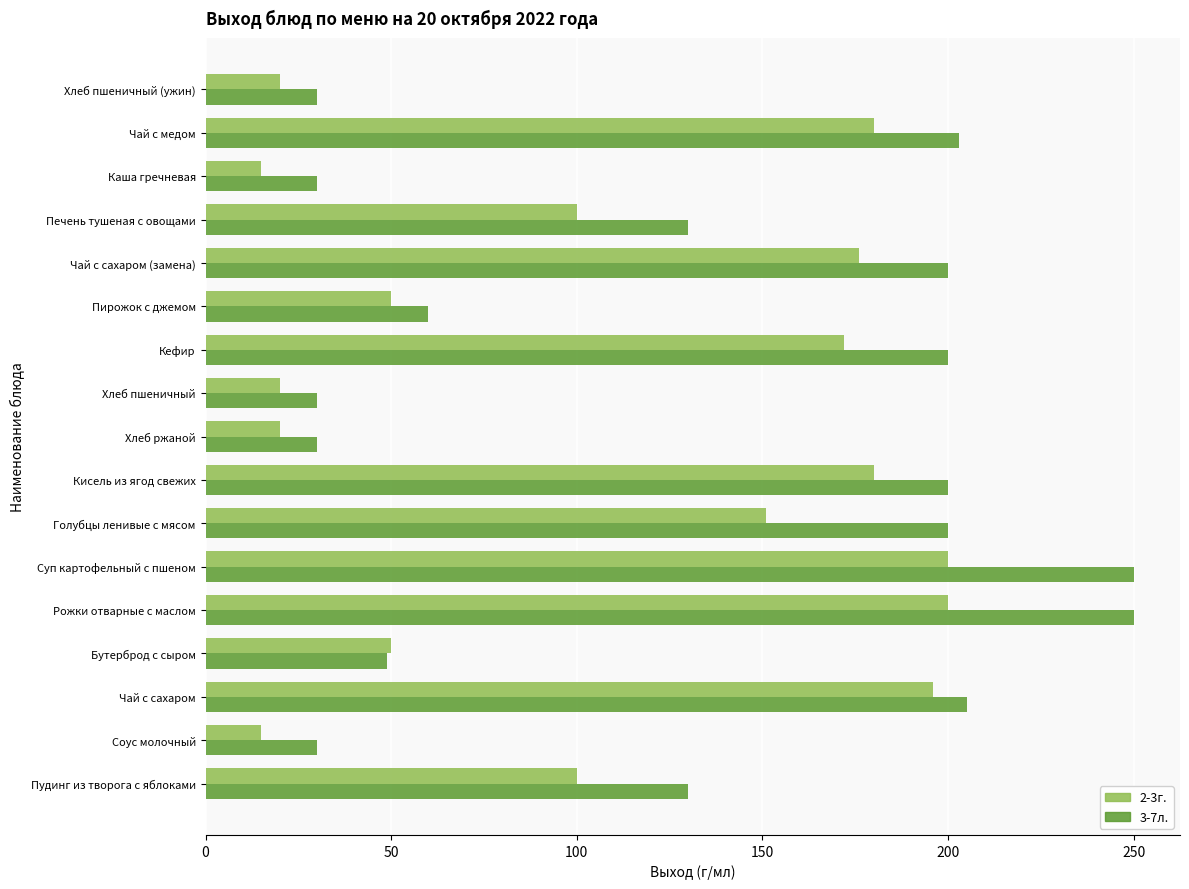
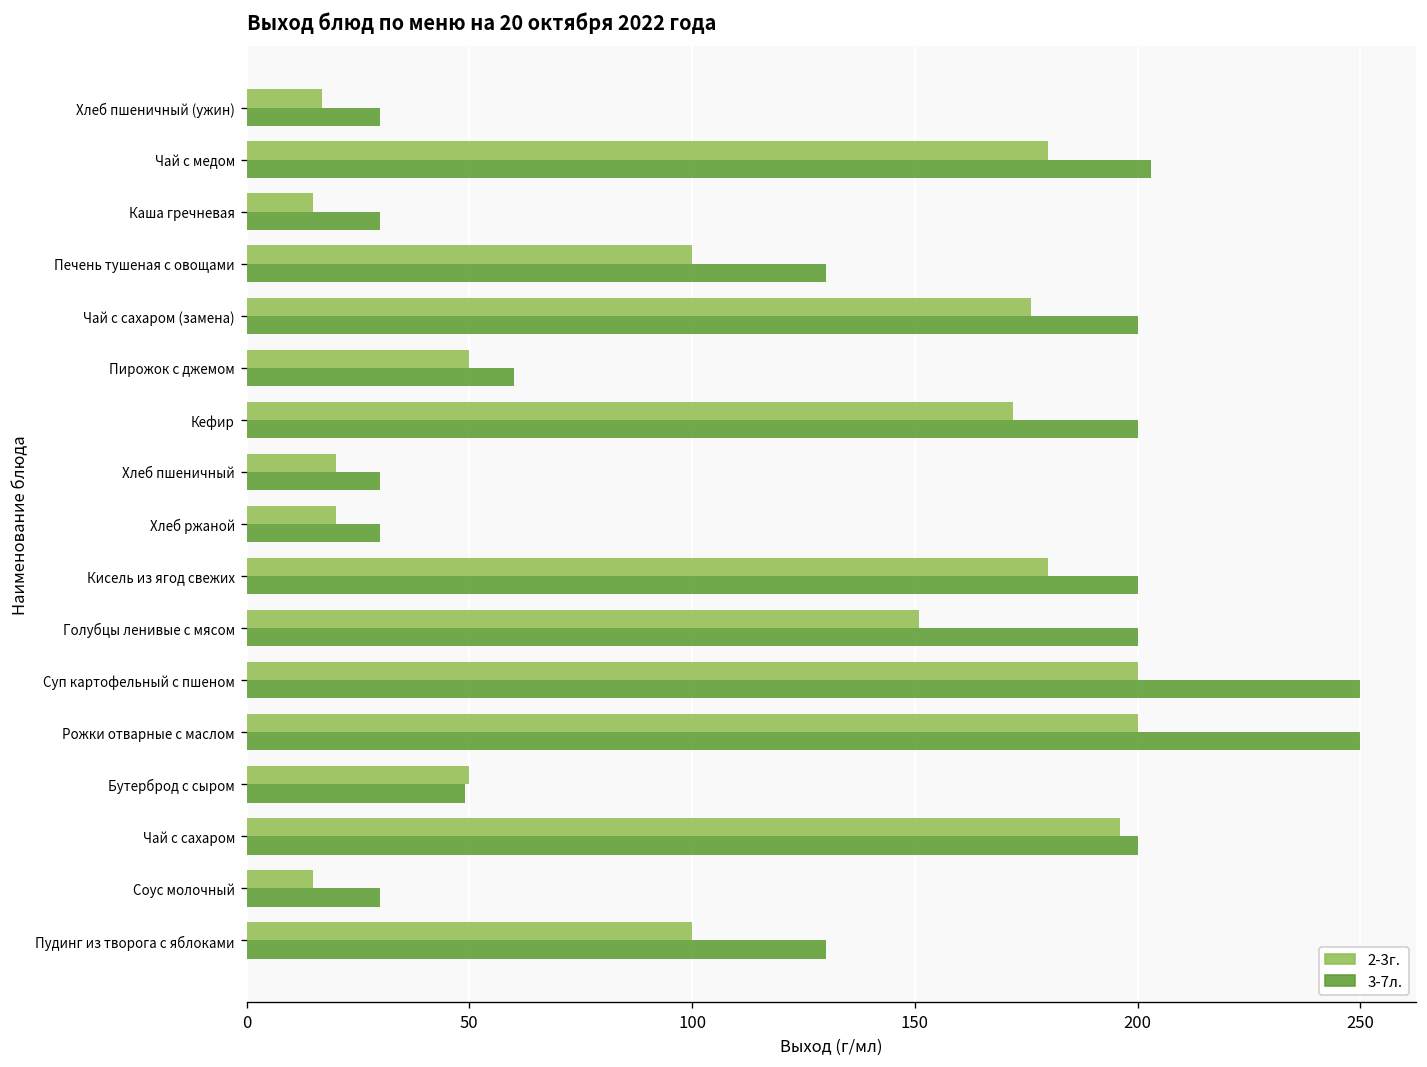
  {
    "2-3г.": {
-     "Хлеб пшеничный (ужин)": 20,
+     "Хлеб пшеничный (ужин)": 17,
      "Чай с медом": 180,
      "Каша гречневая": 15,
      "Печень тушеная с овощами": 100,
      "Чай с сахаром (замена)": 176,
      "Пирожок с джемом": 50,
      "Кефир": 172,
      "Хлеб пшеничный": 20,
      "Хлеб ржаной": 20,
      "Кисель из ягод свежих": 180,
      "Голубцы ленивые с мясом": 151,
      "Суп картофельный с пшеном": 200,
      "Рожки отварные с маслом": 200,
      "Бутерброд с сыром": 50,
      "Чай с сахаром": 196,
      "Соус молочный": 15,
      "Пудинг из творога с яблоками": 100
    },
    "3-7л.": {
      "Хлеб пшеничный (ужин)": 30,
      "Чай с медом": 203,
      "Каша гречневая": 30,
      "Печень тушеная с овощами": 130,
      "Чай с сахаром (замена)": 200,
      "Пирожок с джемом": 60,
      "Кефир": 200,
      "Хлеб пшеничный": 30,
      "Хлеб ржаной": 30,
      "Кисель из ягод свежих": 200,
      "Голубцы ленивые с мясом": 200,
      "Суп картофельный с пшеном": 250,
      "Рожки отварные с маслом": 250,
      "Бутерброд с сыром": 49,
-     "Чай с сахаром": 205,
+     "Чай с сахаром": 200,
      "Соус молочный": 30,
      "Пудинг из творога с яблоками": 130
    }
  }
